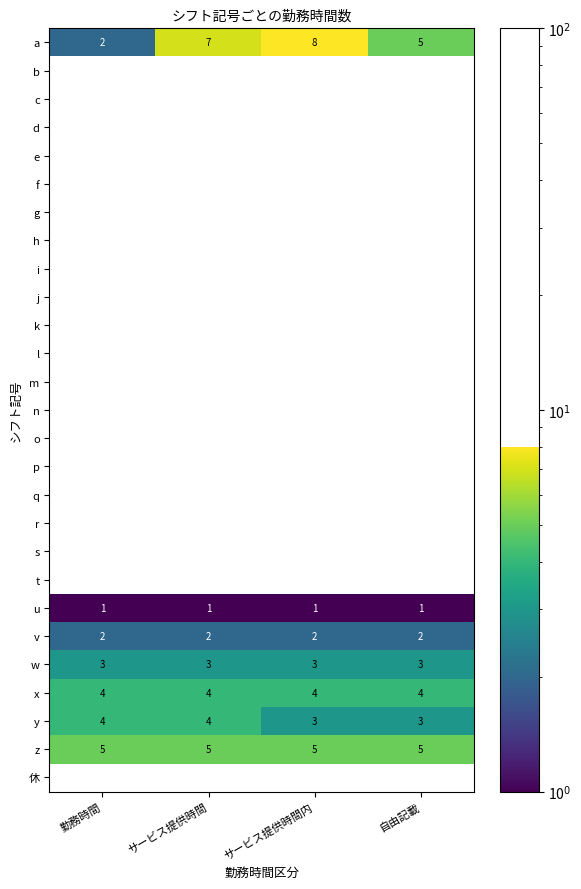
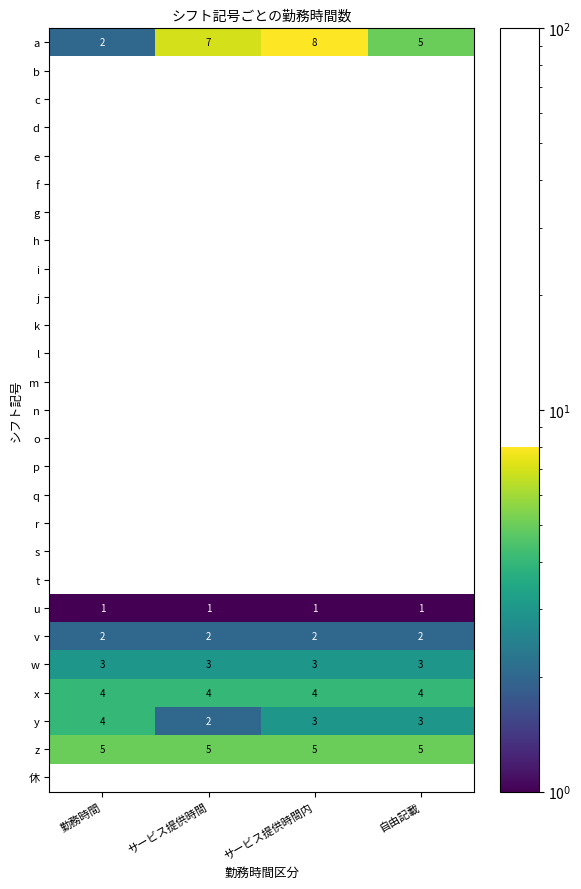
  {
    "a": {
      "勤務時間": 2,
      "サービス提供時間": 7,
      "サービス提供時間内": 8,
      "自由記載": 5
    },
    "u": {
      "勤務時間": 1,
      "サービス提供時間": 1,
      "サービス提供時間内": 1,
      "自由記載": 1
    },
    "v": {
      "勤務時間": 2,
      "サービス提供時間": 2,
      "サービス提供時間内": 2,
      "自由記載": 2
    },
    "w": {
      "勤務時間": 3,
      "サービス提供時間": 3,
      "サービス提供時間内": 3,
      "自由記載": 3
    },
    "x": {
      "勤務時間": 4,
      "サービス提供時間": 4,
      "サービス提供時間内": 4,
      "自由記載": 4
    },
    "y": {
      "勤務時間": 4,
-     "サービス提供時間": 4,
+     "サービス提供時間": 2,
      "サービス提供時間内": 3,
      "自由記載": 3
    },
    "z": {
      "勤務時間": 5,
      "サービス提供時間": 5,
      "サービス提供時間内": 5,
      "自由記載": 5
    }
  }
